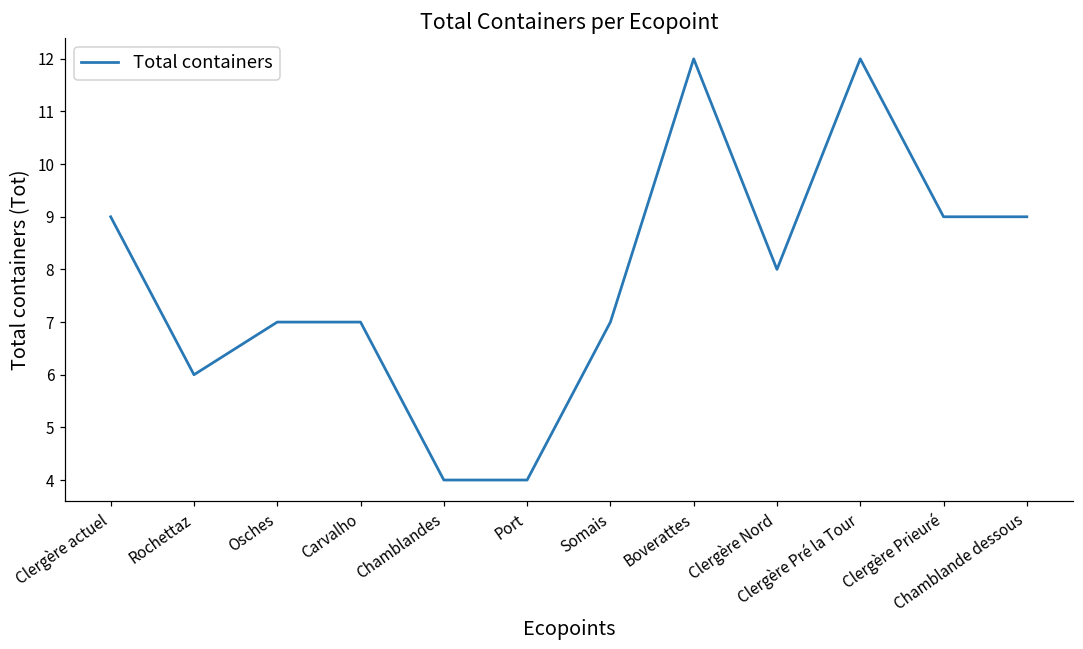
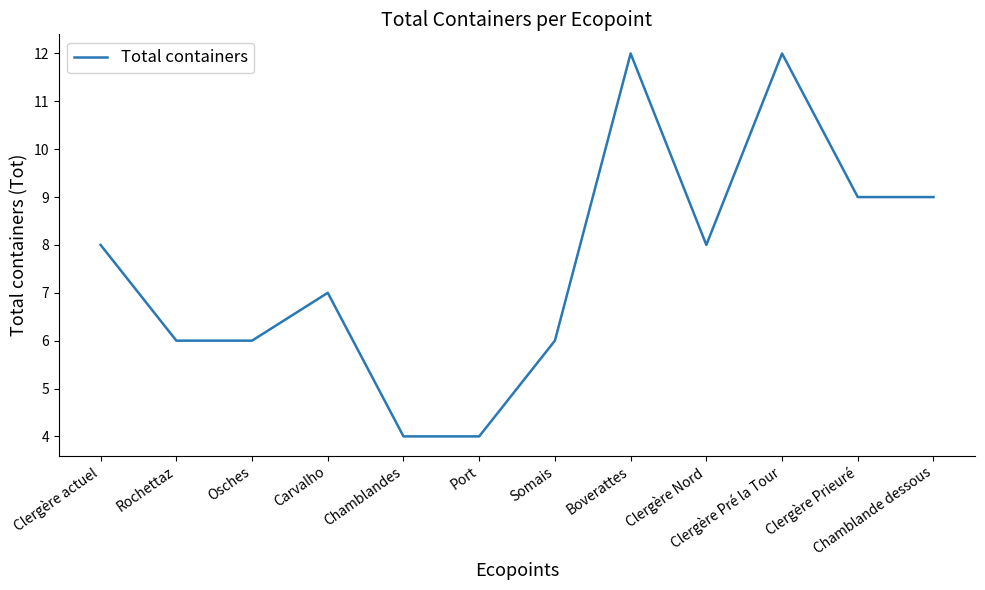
  {
-   "Clergère actuel": 9,
+   "Clergère actuel": 8,
    "Rochettaz": 6,
-   "Osches": 7,
+   "Osches": 6,
    "Carvalho": 7,
    "Chamblandes": 4,
    "Port": 4,
-   "Somais": 7,
+   "Somais": 6,
    "Boverattes": 12,
    "Clergère Nord": 8,
    "Clergère Pré la Tour": 12,
    "Clergère Prieuré": 9,
    "Chamblande dessous": 9
  }
